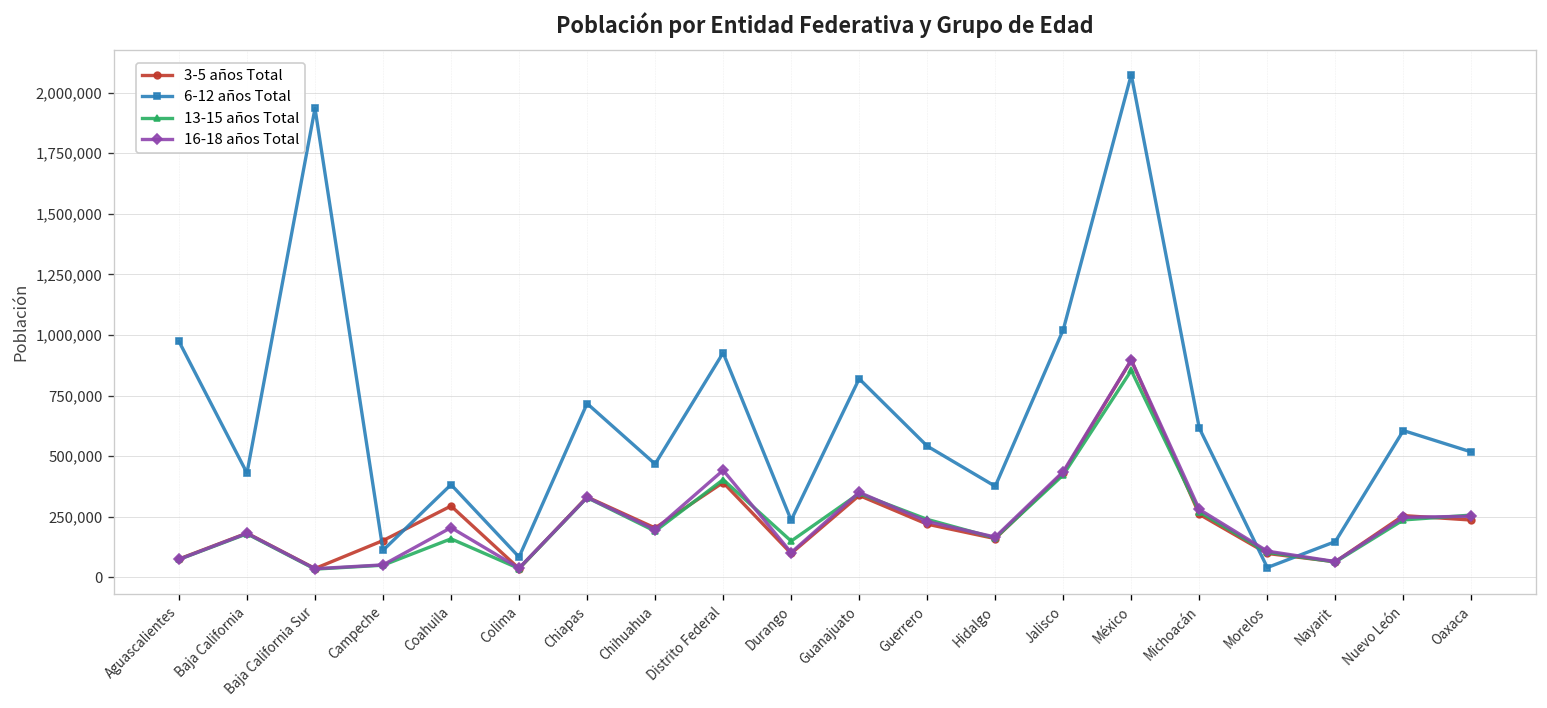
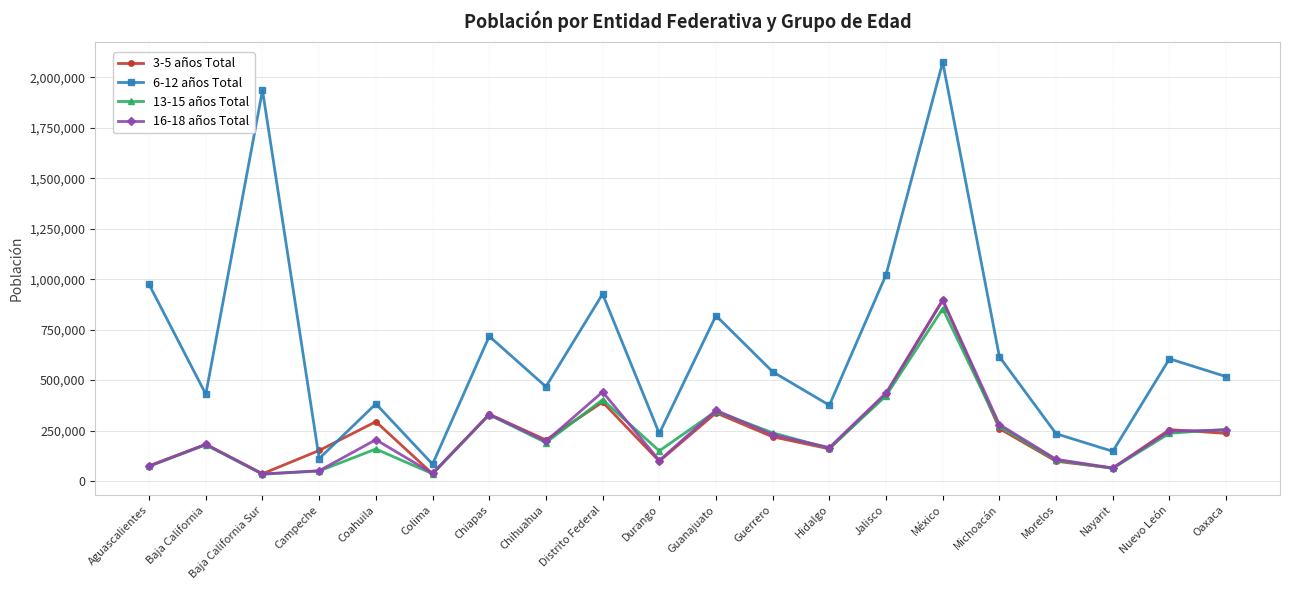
  {
    "3-5 años Total": {
      "Campeche": "150,000",
      "Coahuila": "290,000",
      "Oaxaca": "240,000"
    },
    "6-12 años Total": {
      "Aguascalientes": "970,000",
      "Baja California": "430,000",
      "Baja California Sur": "1,940,000",
      "Campeche": "110,000",
      "Coahuila": "380,000",
      "Colima": "80,000",
      "Chiapas": "720,000",
      "Chihuahua": "470,000",
      "Distrito Federal": "930,000",
      "Durango": "240,000",
      "Guanajuato": "820,000",
      "Guerrero": "540,000",
      "Hidalgo": "380,000",
      "Jalisco": "1,020,000",
      "México": "2,070,000",
      "Michoacán": "620,000",
-     "Morelos": "40,000",
+     "Morelos": "230,000",
      "Nayarit": "150,000",
      "Nuevo León": "610,000",
      "Oaxaca": "520,000"
    },
    "13-15 años Total": {
      "Coahuila": "160,000",
      "Durango": "150,000",
      "México": "850,000"
    },
    "16-18 años Total": {
      "Coahuila": "200,000",
      "Distrito Federal": "440,000"
    }
  }
